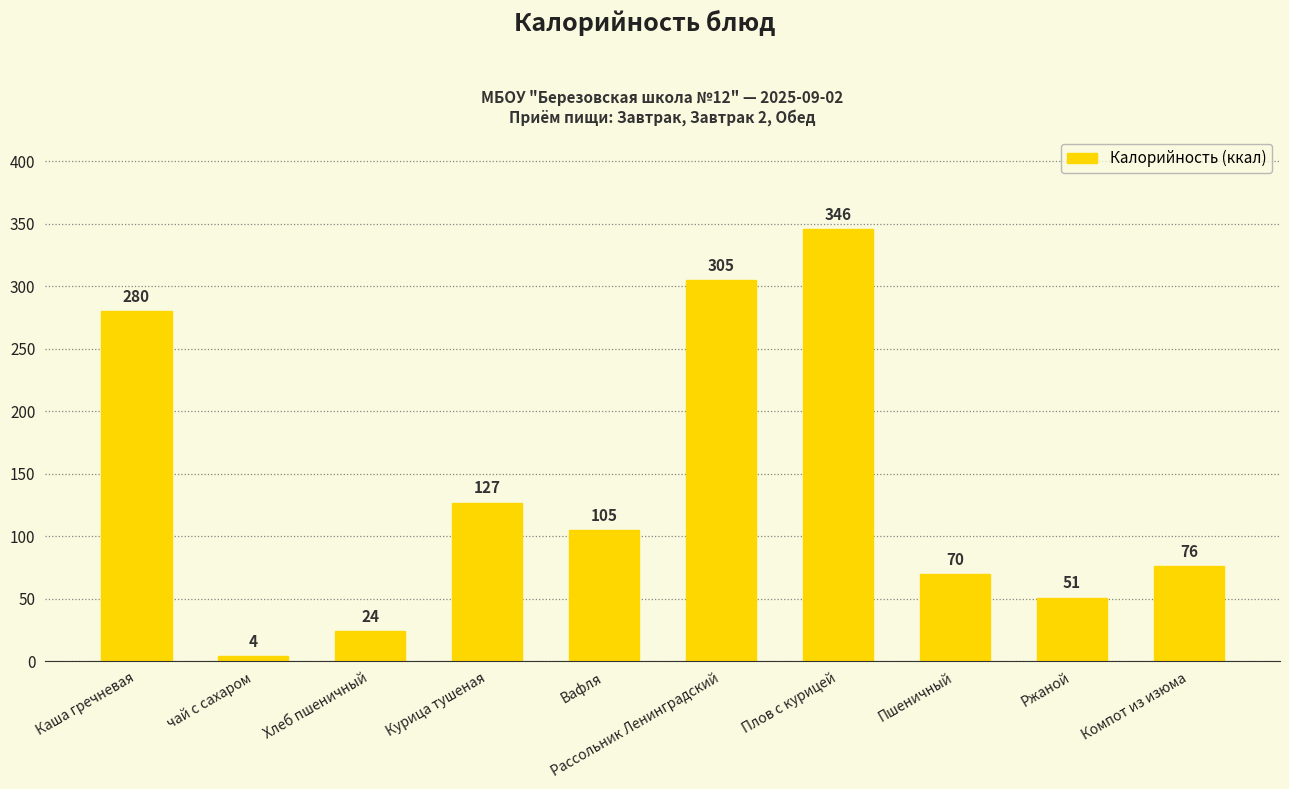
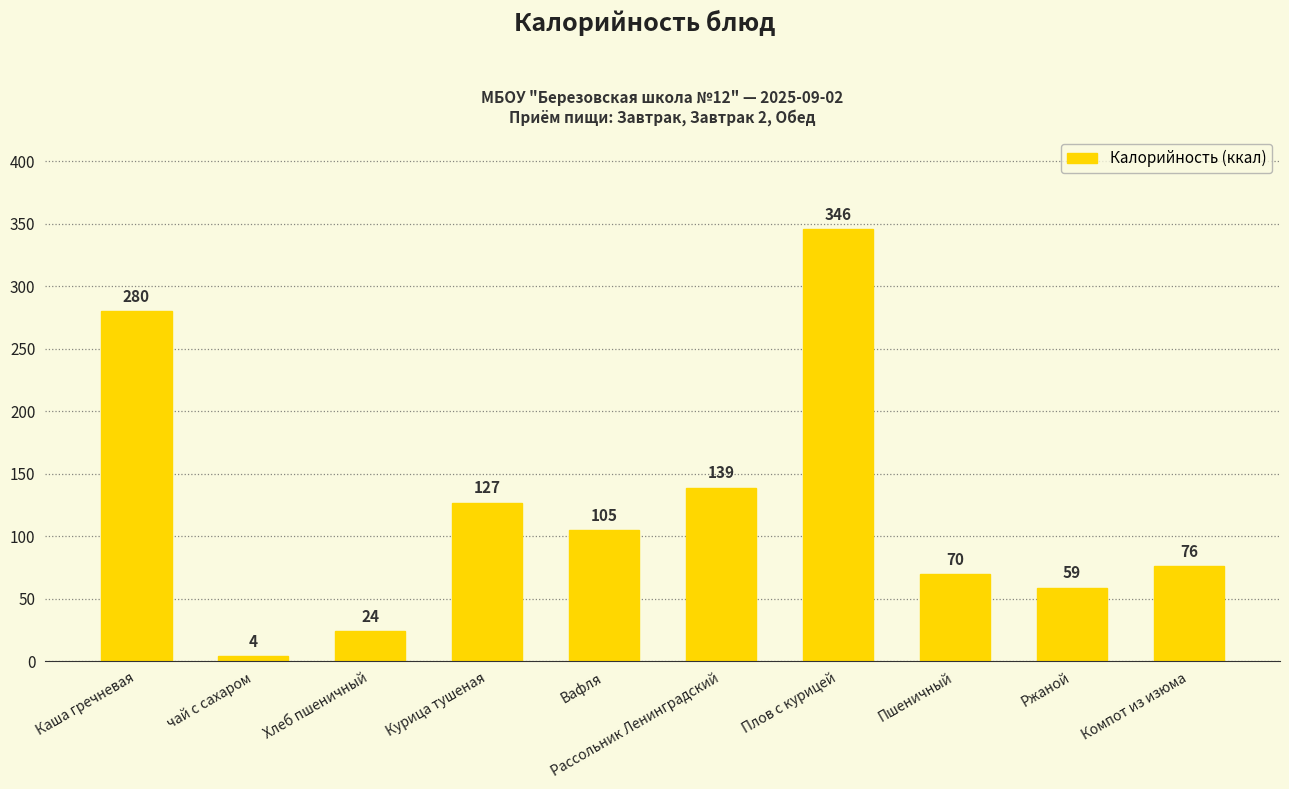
  {
    "Каша гречневая": 280,
    "чай с сахаром": 4,
    "Хлеб пшеничный": 24,
    "Курица тушеная": 127,
    "Вафля": 105,
-   "Рассольник Ленинградский": 305,
+   "Рассольник Ленинградский": 139,
    "Плов с курицей": 346,
    "Пшеничный": 70,
-   "Ржаной": 51,
+   "Ржаной": 59,
    "Компот из изюма": 76
  }
